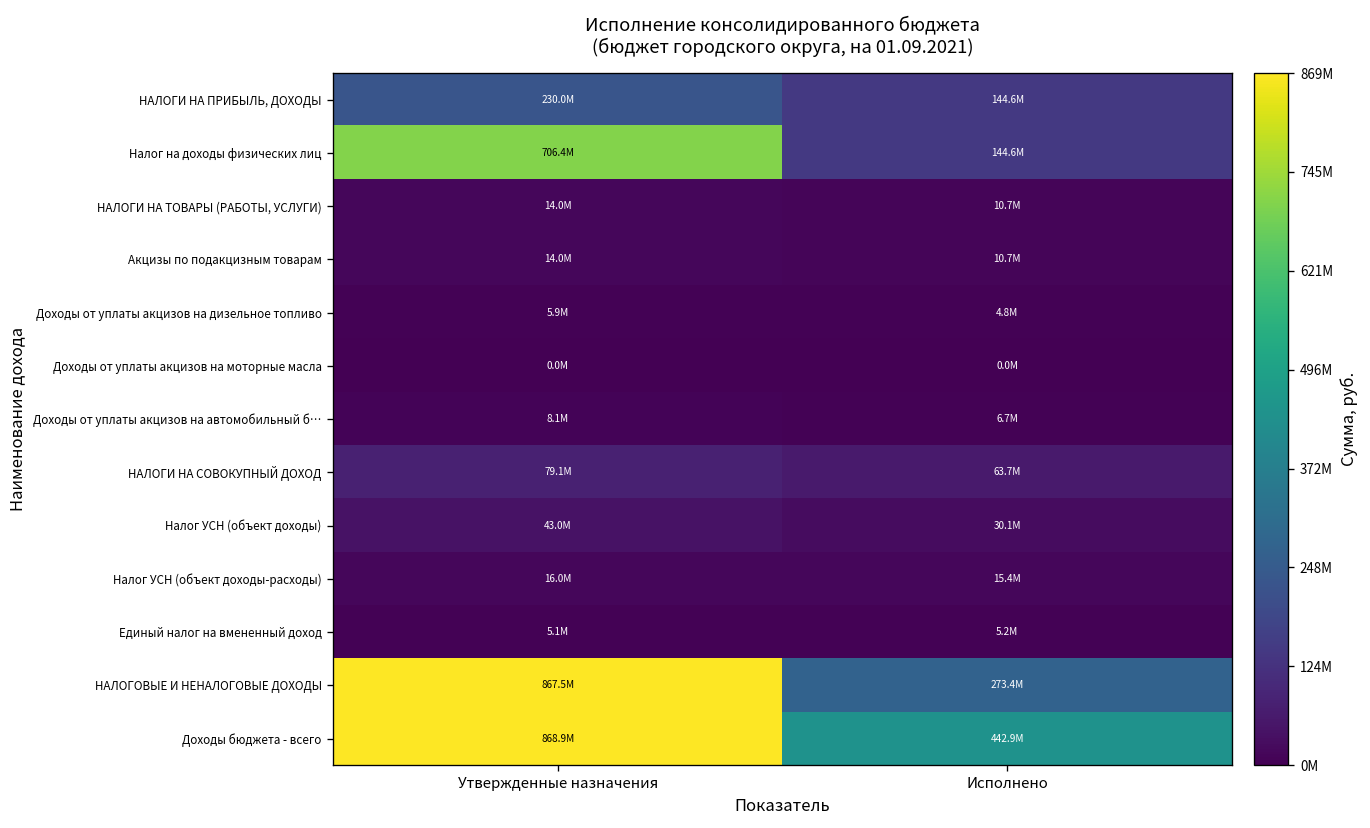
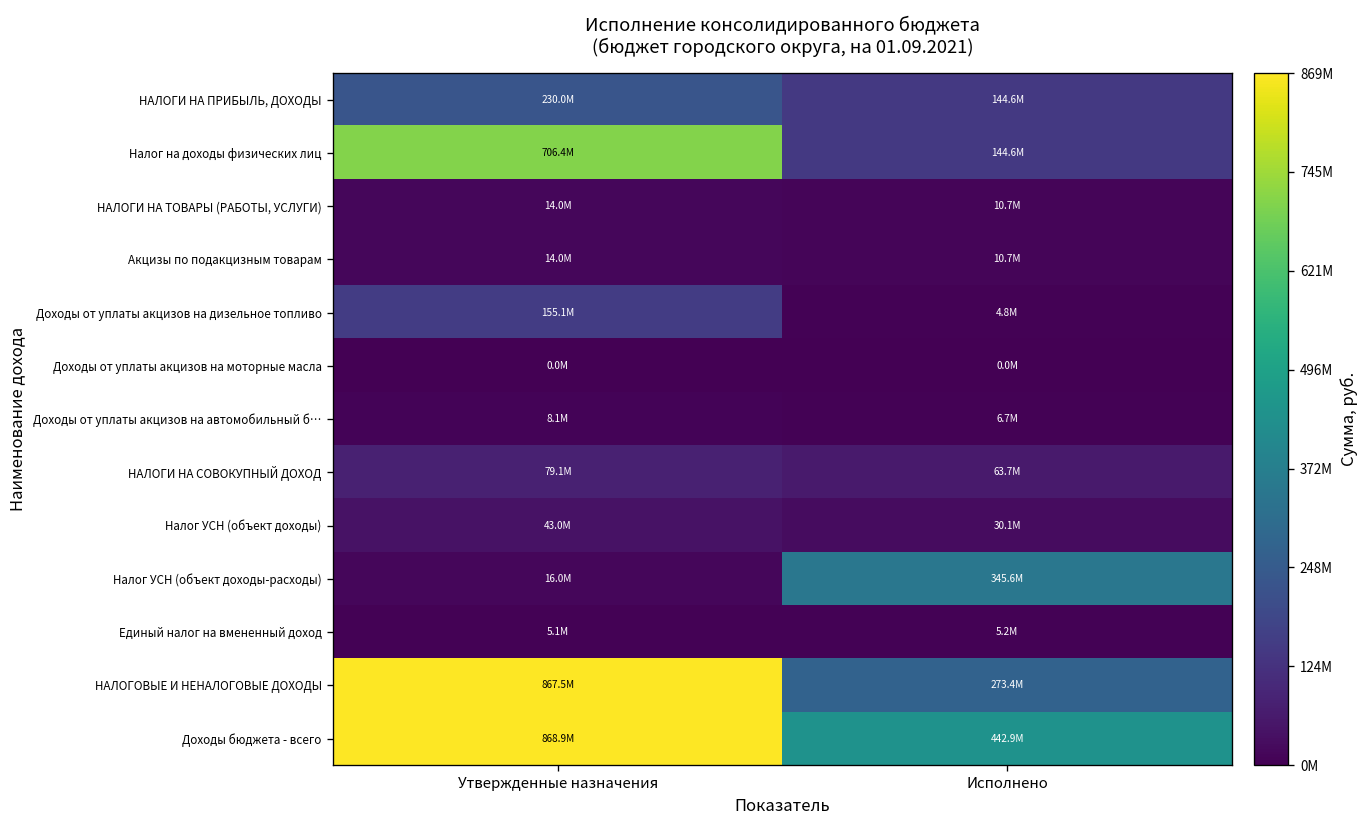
  {
    "НАЛОГИ НА ПРИБЫЛЬ, ДОХОДЫ": {
      "Утвержденные назначения": "230.0M",
      "Исполнено": "144.6M"
    },
    "Налог на доходы физических лиц": {
      "Утвержденные назначения": "706.4M",
      "Исполнено": "144.6M"
    },
    "НАЛОГИ НА ТОВАРЫ (РАБОТЫ, УСЛУГИ)": {
      "Утвержденные назначения": "14.0M",
      "Исполнено": "10.7M"
    },
    "Акцизы по подакцизным товарам": {
      "Утвержденные назначения": "14.0M",
      "Исполнено": "10.7M"
    },
    "Доходы от уплаты акцизов на дизельное топливо": {
-     "Утвержденные назначения": "5.9M",
+     "Утвержденные назначения": "155.1M",
      "Исполнено": "4.8M"
    },
    "Доходы от уплаты акцизов на моторные масла": {
      "Утвержденные назначения": "0.0M",
      "Исполнено": "0.0M"
    },
    "Доходы от уплаты акцизов на автомобильный б…": {
      "Утвержденные назначения": "8.1M",
      "Исполнено": "6.7M"
    },
    "НАЛОГИ НА СОВОКУПНЫЙ ДОХОД": {
      "Утвержденные назначения": "79.1M",
      "Исполнено": "63.7M"
    },
    "Налог УСН (объект доходы)": {
      "Утвержденные назначения": "43.0M",
      "Исполнено": "30.1M"
    },
    "Налог УСН (объект доходы-расходы)": {
      "Утвержденные назначения": "16.0M",
-     "Исполнено": "15.4M"
+     "Исполнено": "345.6M"
    },
    "Единый налог на вмененный доход": {
      "Утвержденные назначения": "5.1M",
      "Исполнено": "5.2M"
    },
    "НАЛОГОВЫЕ И НЕНАЛОГОВЫЕ ДОХОДЫ": {
      "Утвержденные назначения": "867.5M",
      "Исполнено": "273.4M"
    },
    "Доходы бюджета - всего": {
      "Утвержденные назначения": "868.9M",
      "Исполнено": "442.9M"
    }
  }
